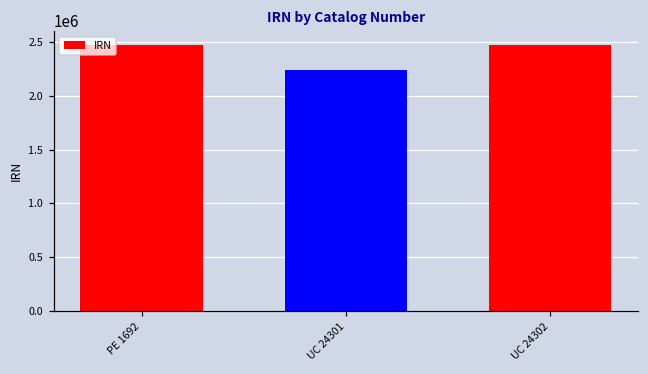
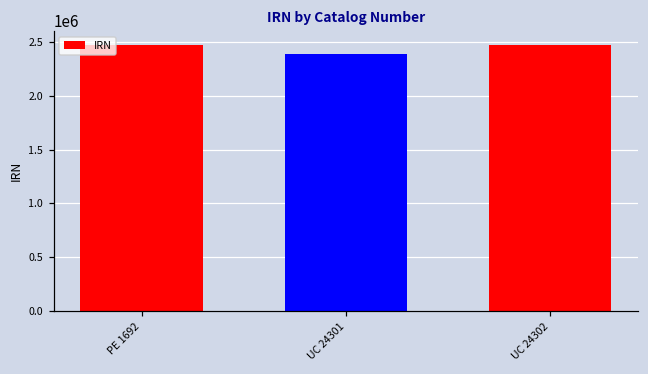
  {
    "PE 1692": 2500000,
-   "UC 24301": 2200000,
+   "UC 24301": 2400000,
    "UC 24302": 2500000
  }
